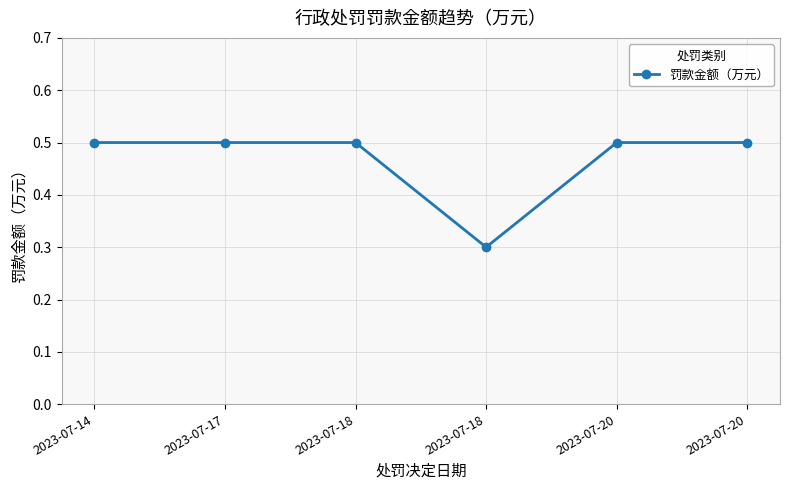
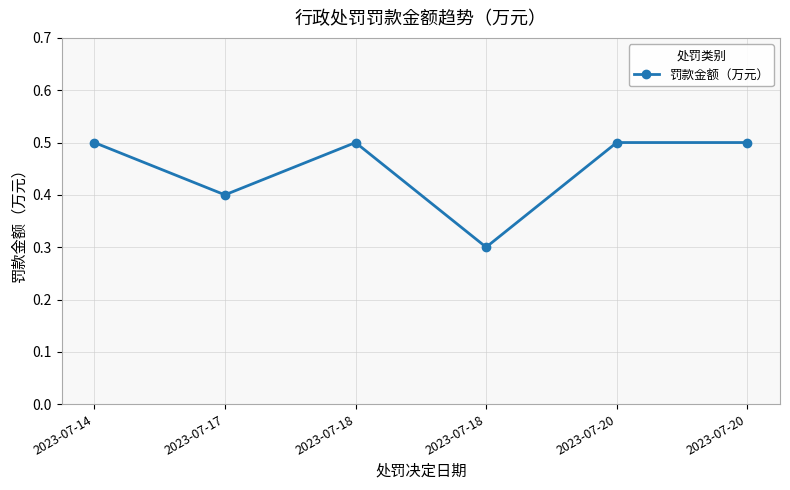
  {
    "2023-07-14": 0.5,
-   "2023-07-17": 0.5
+   "2023-07-17": 0.4
  }
